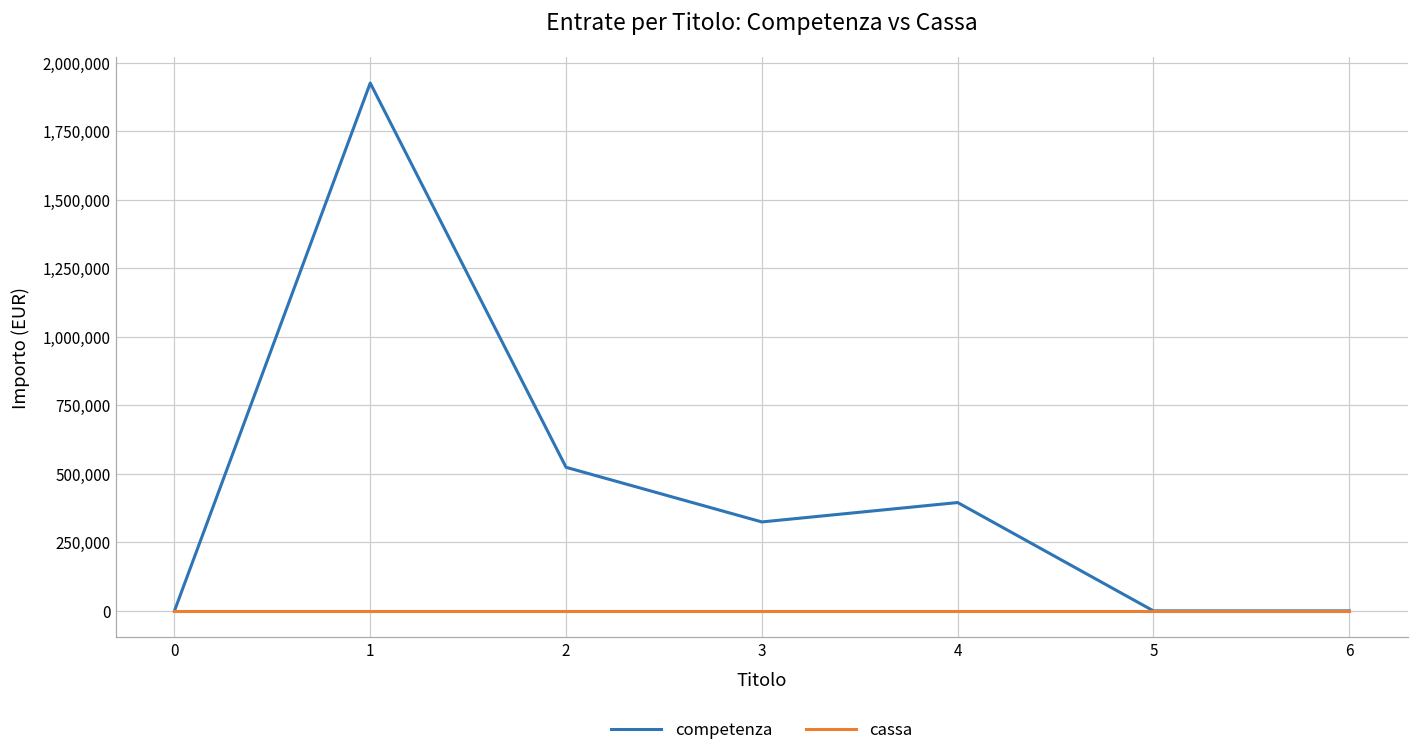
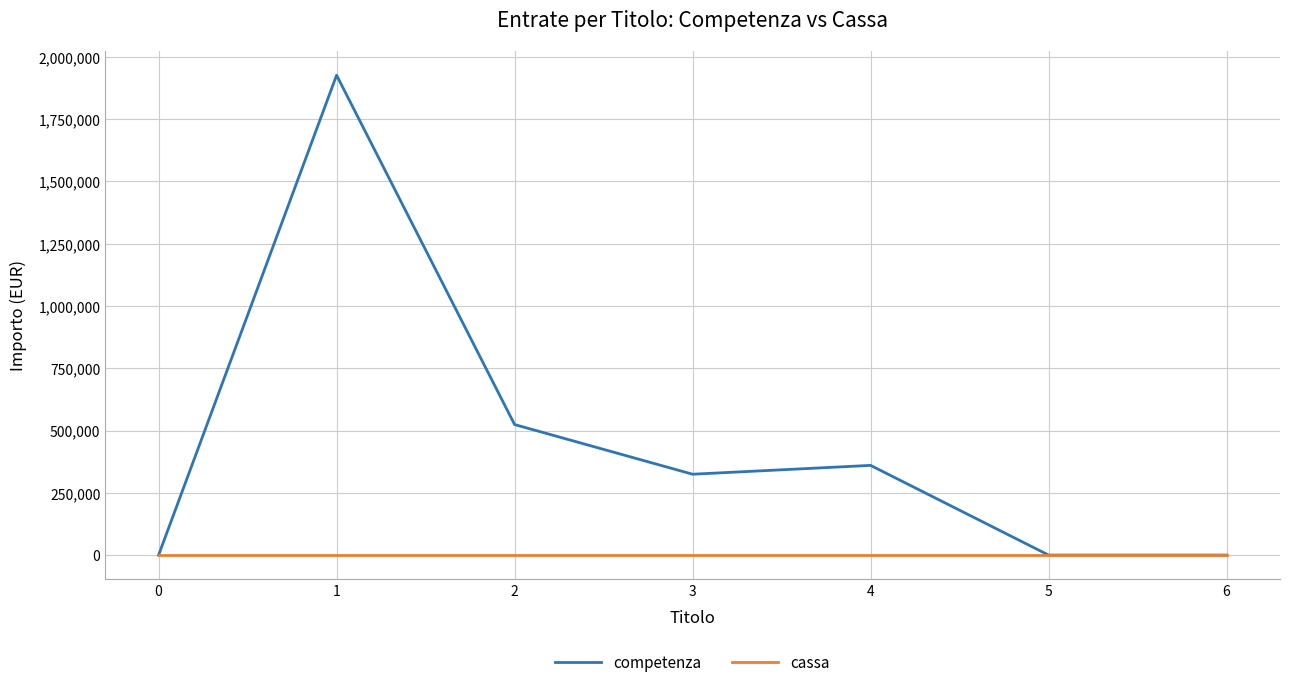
  {
    "competenza": {
      "1": "1,930,000",
      "2": "520,000",
      "3": "320,000",
-     "4": "400,000"
+     "4": "360,000"
    },
    "cassa": {
      "1": "0",
      "2": "0",
      "3": "0",
      "4": "0"
    }
  }
